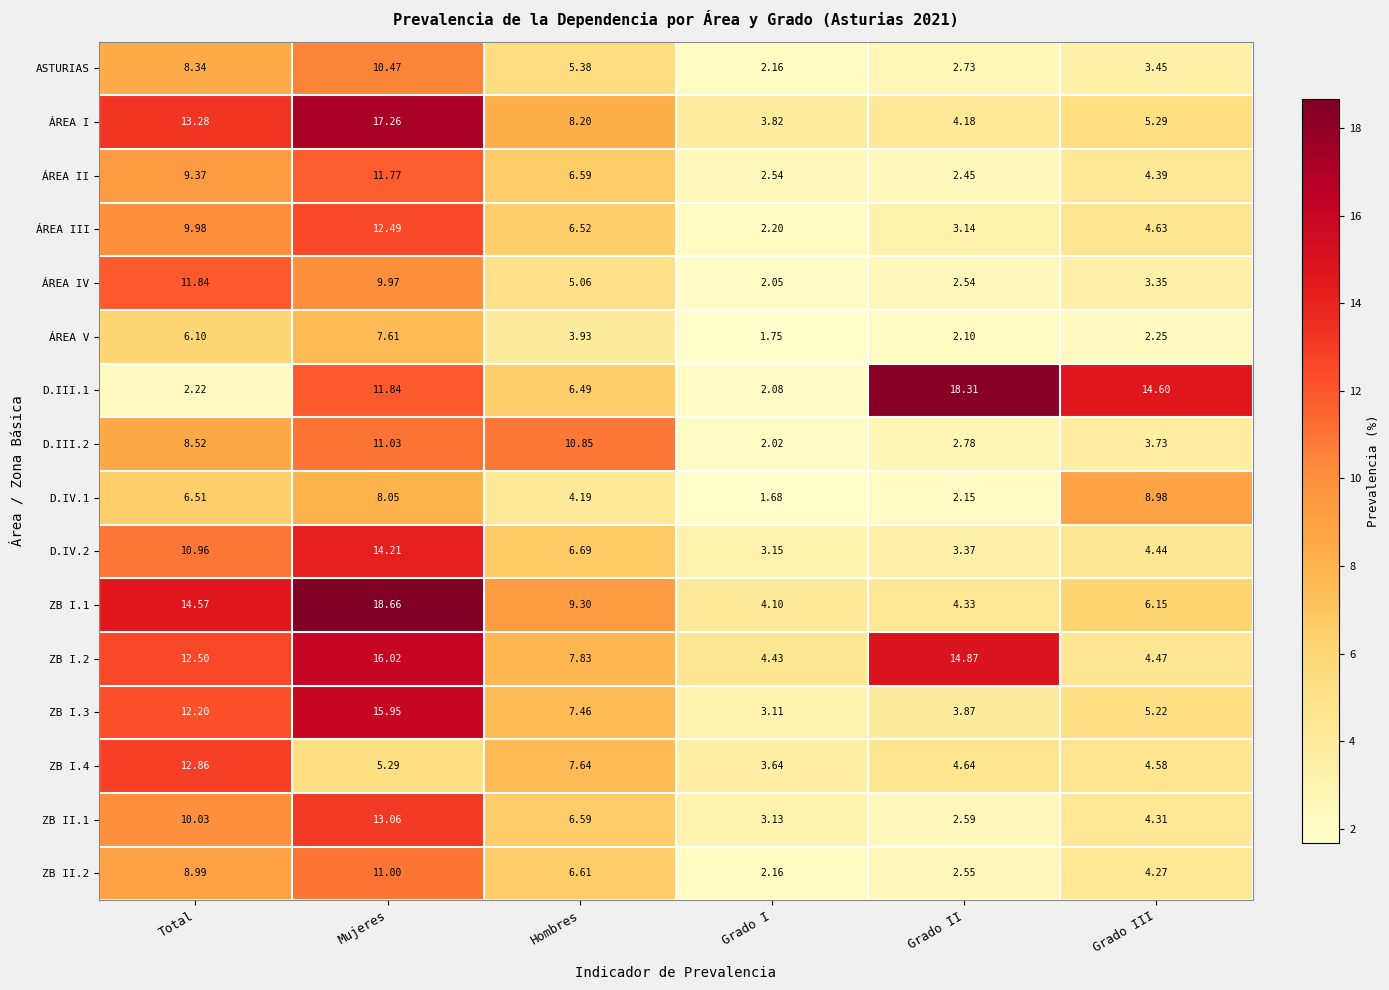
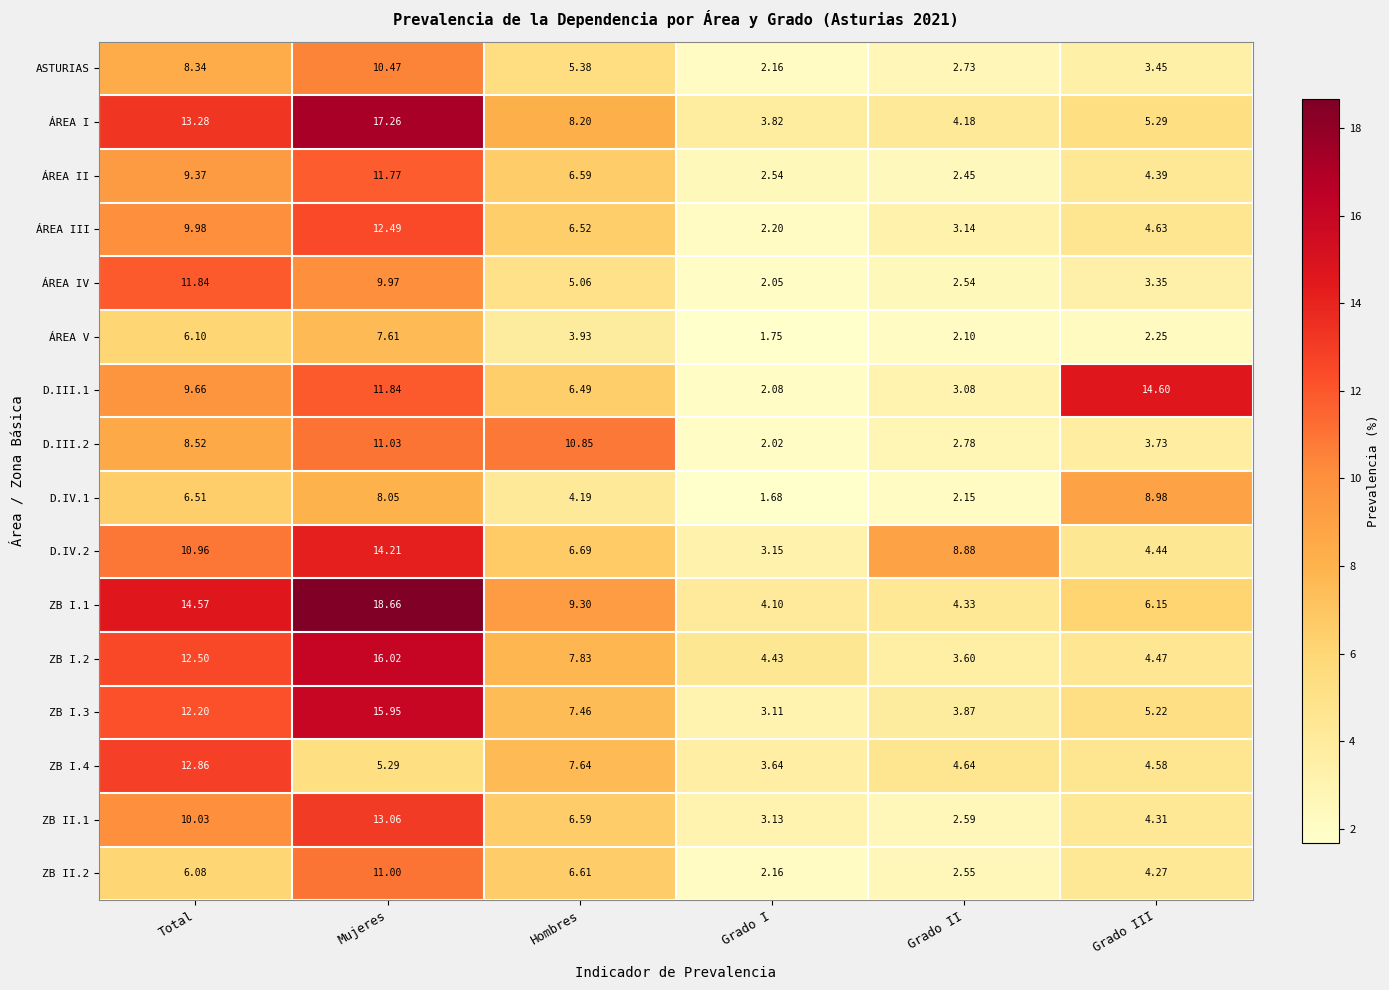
  {
    "ASTURIAS": {
      "Total": 8.34,
      "Mujeres": 10.47,
      "Hombres": 5.38,
      "Grado I": 2.16,
      "Grado II": 2.73,
      "Grado III": 3.45
    },
    "ÁREA I": {
      "Total": 13.28,
      "Mujeres": 17.26,
      "Hombres": 8.20,
      "Grado I": 3.82,
      "Grado II": 4.18,
      "Grado III": 5.29
    },
    "ÁREA II": {
      "Total": 9.37,
      "Mujeres": 11.77,
      "Hombres": 6.59,
      "Grado I": 2.54,
      "Grado II": 2.45,
      "Grado III": 4.39
    },
    "ÁREA III": {
      "Total": 9.98,
      "Mujeres": 12.49,
      "Hombres": 6.52,
      "Grado I": 2.20,
      "Grado II": 3.14,
      "Grado III": 4.63
    },
    "ÁREA IV": {
      "Total": 11.84,
      "Mujeres": 9.97,
      "Hombres": 5.06,
      "Grado I": 2.05,
      "Grado II": 2.54,
      "Grado III": 3.35
    },
    "ÁREA V": {
      "Total": 6.10,
      "Mujeres": 7.61,
      "Hombres": 3.93,
      "Grado I": 1.75,
      "Grado II": 2.10,
      "Grado III": 2.25
    },
    "D.III.1": {
-     "Total": 2.22,
+     "Total": 9.66,
      "Mujeres": 11.84,
      "Hombres": 6.49,
      "Grado I": 2.08,
-     "Grado II": 18.31,
+     "Grado II": 3.08,
      "Grado III": 14.60
    },
    "D.III.2": {
      "Total": 8.52,
      "Mujeres": 11.03,
      "Hombres": 10.85,
      "Grado I": 2.02,
      "Grado II": 2.78,
      "Grado III": 3.73
    },
    "D.IV.1": {
      "Total": 6.51,
      "Mujeres": 8.05,
      "Hombres": 4.19,
      "Grado I": 1.68,
      "Grado II": 2.15,
      "Grado III": 8.98
    },
    "D.IV.2": {
      "Total": 10.96,
      "Mujeres": 14.21,
      "Hombres": 6.69,
      "Grado I": 3.15,
-     "Grado II": 3.37,
+     "Grado II": 8.88,
      "Grado III": 4.44
    },
    "ZB I.1": {
      "Total": 14.57,
      "Mujeres": 18.66,
      "Hombres": 9.30,
      "Grado I": 4.10,
      "Grado II": 4.33,
      "Grado III": 6.15
    },
    "ZB I.2": {
      "Total": 12.50,
      "Mujeres": 16.02,
      "Hombres": 7.83,
      "Grado I": 4.43,
-     "Grado II": 14.87,
+     "Grado II": 3.60,
      "Grado III": 4.47
    },
    "ZB I.3": {
      "Total": 12.20,
      "Mujeres": 15.95,
      "Hombres": 7.46,
      "Grado I": 3.11,
      "Grado II": 3.87,
      "Grado III": 5.22
    },
    "ZB I.4": {
      "Total": 12.86,
      "Mujeres": 5.29,
      "Hombres": 7.64,
      "Grado I": 3.64,
      "Grado II": 4.64,
      "Grado III": 4.58
    },
    "ZB II.1": {
      "Total": 10.03,
      "Mujeres": 13.06,
      "Hombres": 6.59,
      "Grado I": 3.13,
      "Grado II": 2.59,
      "Grado III": 4.31
    },
    "ZB II.2": {
-     "Total": 8.99,
+     "Total": 6.08,
      "Mujeres": 11.00,
      "Hombres": 6.61,
      "Grado I": 2.16,
      "Grado II": 2.55,
      "Grado III": 4.27
    }
  }
